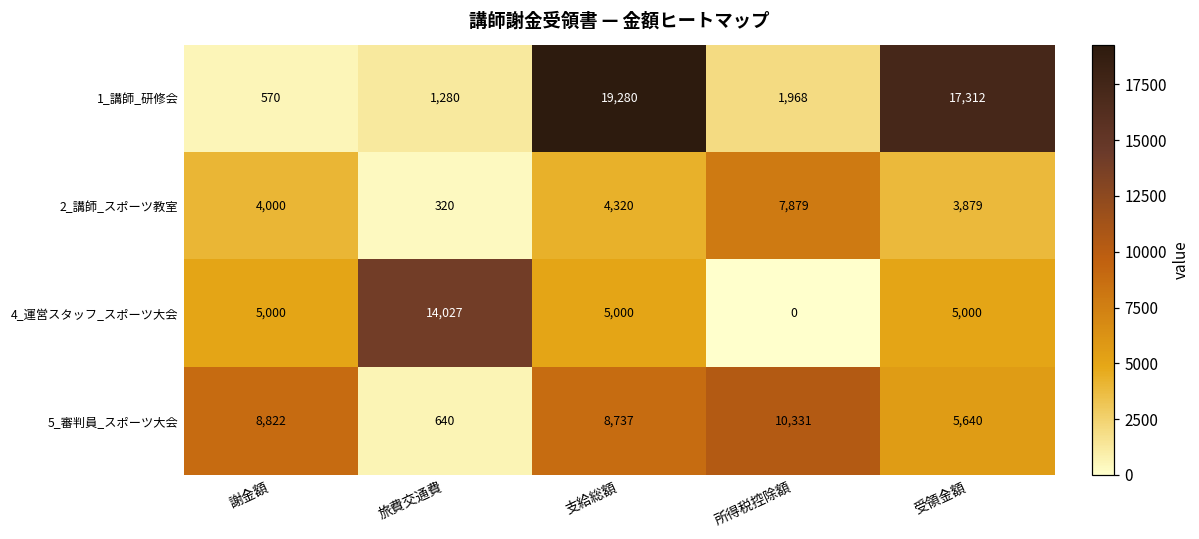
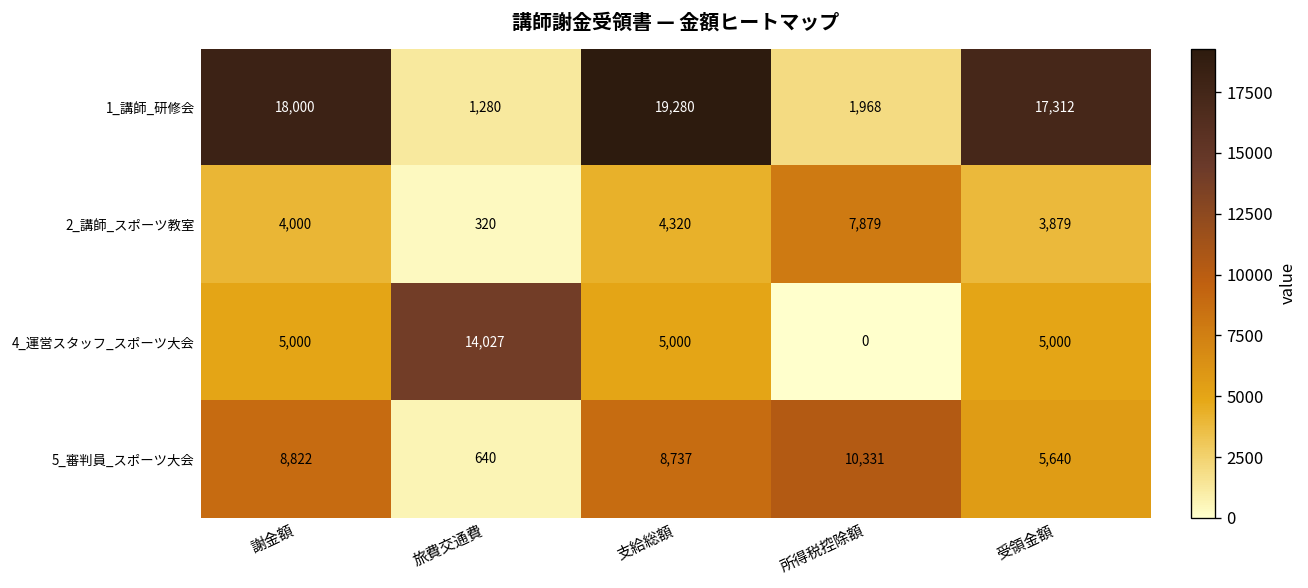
  {
    "1_講師_研修会": {
-     "謝金額": "570",
+     "謝金額": "18,000",
      "旅費交通費": "1,280",
      "支給総額": "19,280",
      "所得税控除額": "1,968",
      "受領金額": "17,312"
    },
    "2_講師_スポーツ教室": {
      "謝金額": "4,000",
      "旅費交通費": "320",
      "支給総額": "4,320",
      "所得税控除額": "7,879",
      "受領金額": "3,879"
    },
    "4_運営スタッフ_スポーツ大会": {
      "謝金額": "5,000",
      "旅費交通費": "14,027",
      "支給総額": "5,000",
      "所得税控除額": "0",
      "受領金額": "5,000"
    },
    "5_審判員_スポーツ大会": {
      "謝金額": "8,822",
      "旅費交通費": "640",
      "支給総額": "8,737",
      "所得税控除額": "10,331",
      "受領金額": "5,640"
    }
  }
